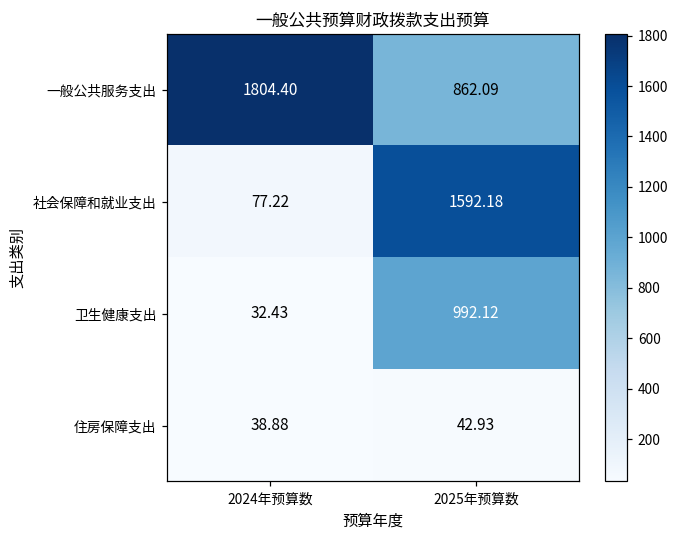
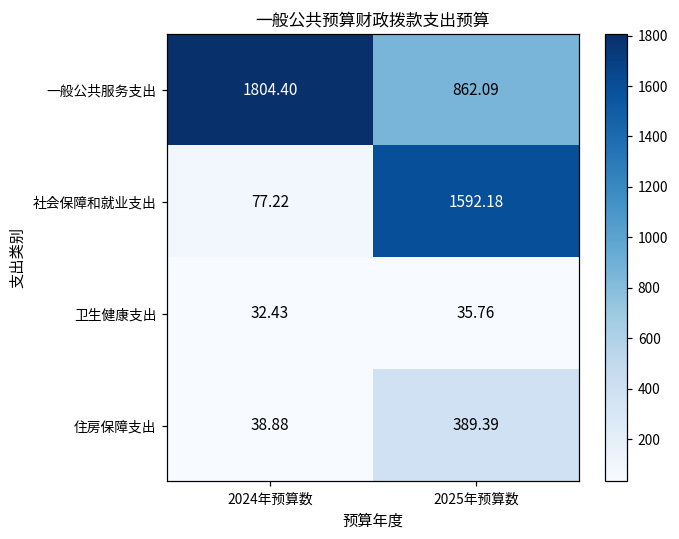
  {
    "一般公共服务支出": {
      "2024年预算数": 1804.40,
      "2025年预算数": 862.09
    },
    "社会保障和就业支出": {
      "2024年预算数": 77.22,
      "2025年预算数": 1592.18
    },
    "卫生健康支出": {
      "2024年预算数": 32.43,
-     "2025年预算数": 992.12
+     "2025年预算数": 35.76
    },
    "住房保障支出": {
      "2024年预算数": 38.88,
-     "2025年预算数": 42.93
+     "2025年预算数": 389.39
    }
  }
